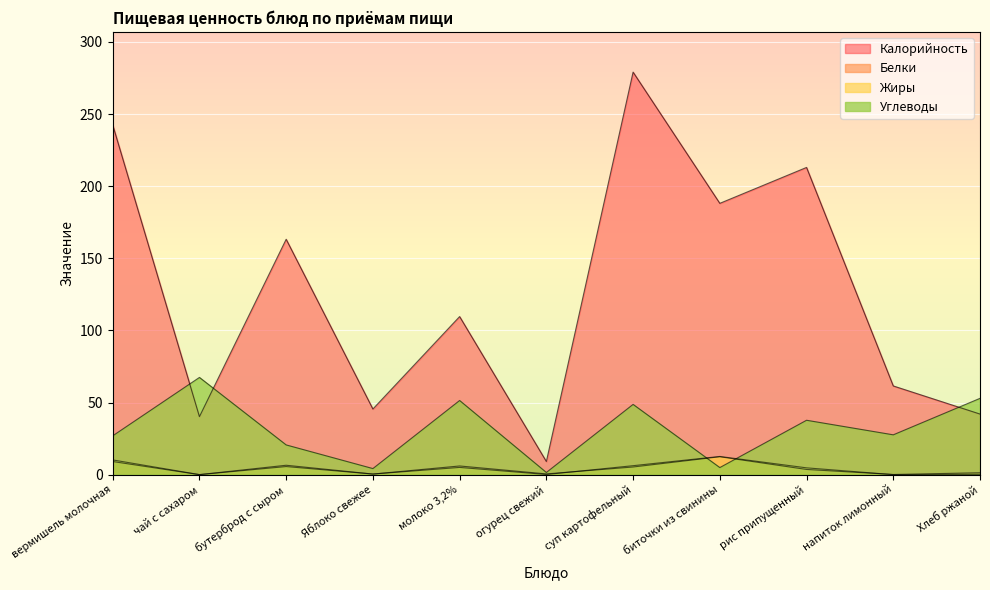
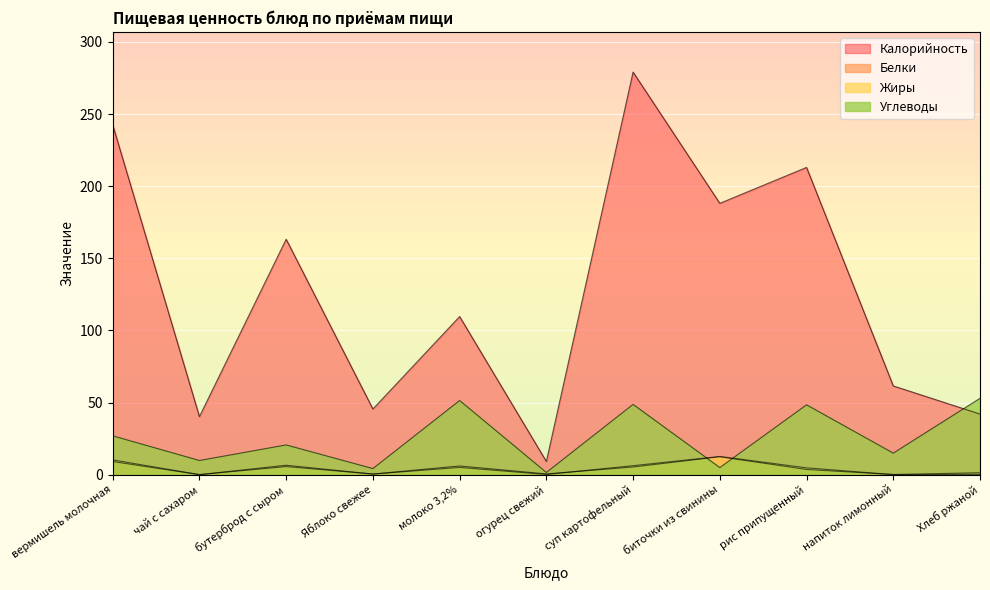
  {
    "Углеводы": {
      "вермишель молочная": 27,
-     "чай с сахаром": 67,
+     "чай с сахаром": 10,
      "бутерброд с сыром": 21,
      "Яблоко свежее": 4,
      "молоко 3,2%": 51,
      "суп картофельный": 49,
      "биточки из свинины": 5,
-     "рис припущенный": 38,
-     "напиток лимонный": 28,
+     "рис припущенный": 48,
+     "напиток лимонный": 15,
      "Хлеб ржаной": 53
    }
  }
